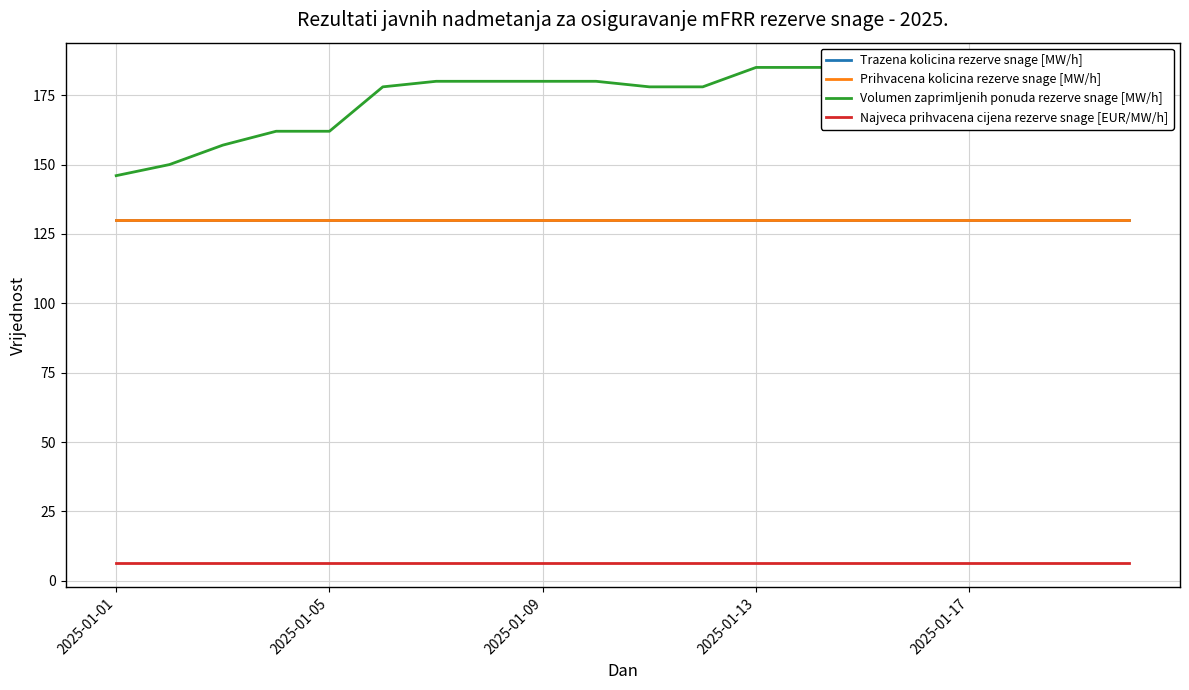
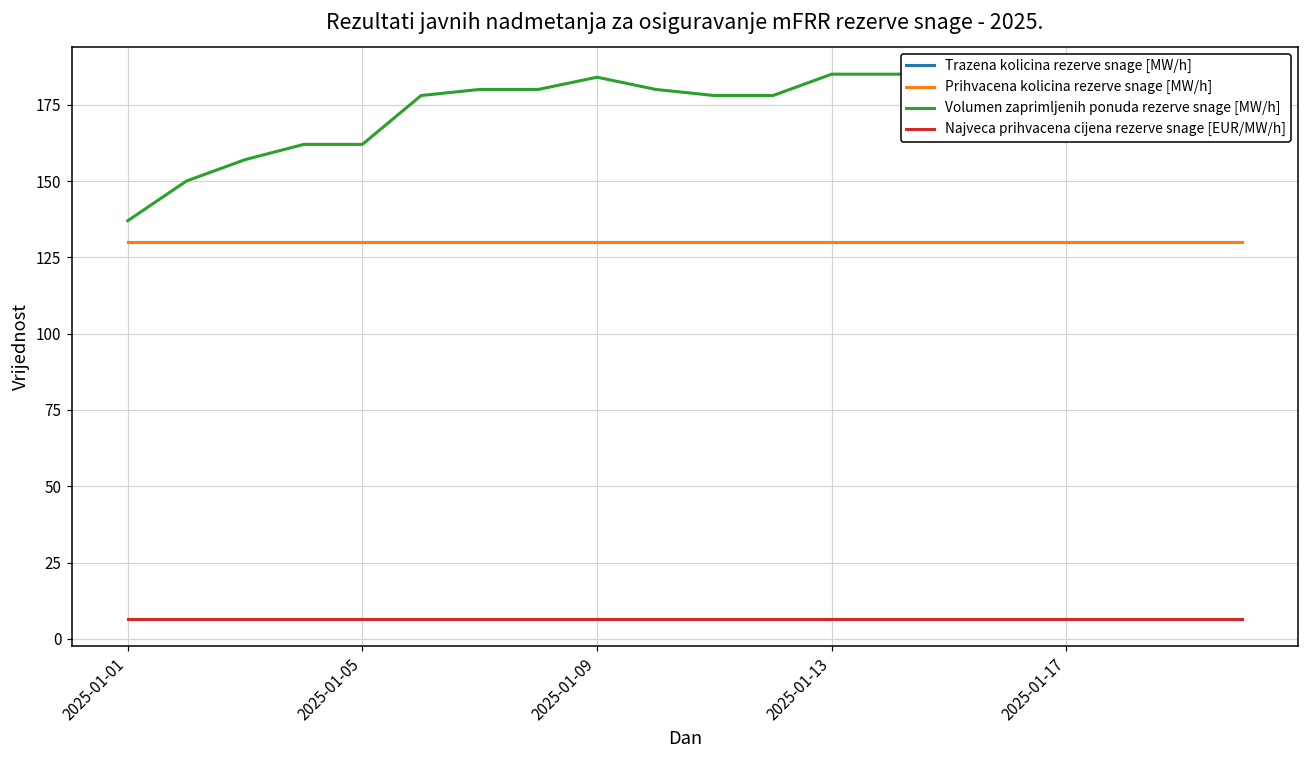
  {
    "Prihvacena kolicina rezerve snage [MW/h]": {
      "2025-01-01": 130,
      "2025-01-05": 130,
      "2025-01-09": 130,
      "2025-01-13": 130,
      "2025-01-17": 130
    },
    "Volumen zaprimljenih ponuda rezerve snage [MW/h]": {
-     "2025-01-01": 146,
+     "2025-01-01": 137,
      "2025-01-05": 162,
-     "2025-01-09": 180,
+     "2025-01-09": 184,
      "2025-01-13": 185
    },
    "Najveca prihvacena cijena rezerve snage [EUR/MW/h]": {
      "2025-01-01": 7,
      "2025-01-05": 7,
      "2025-01-09": 7,
      "2025-01-13": 7,
      "2025-01-17": 7
    }
  }
